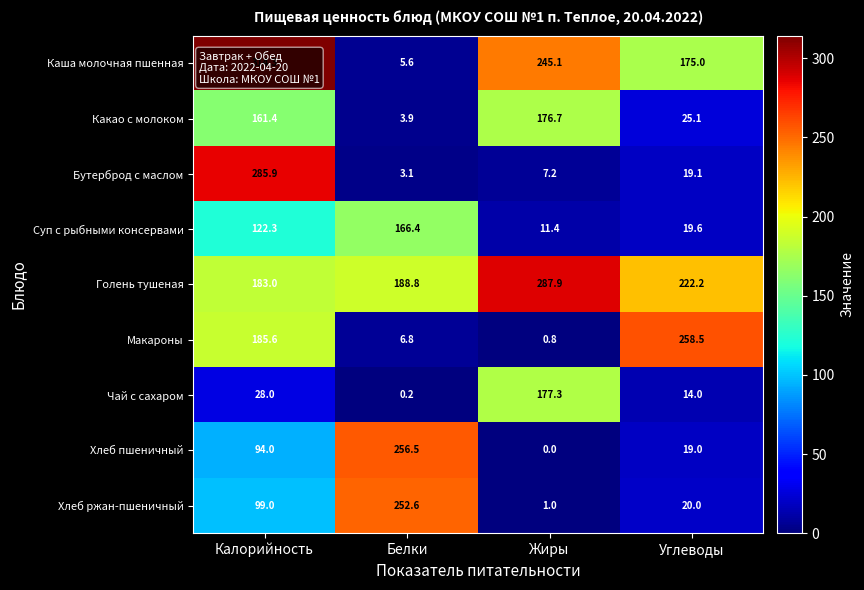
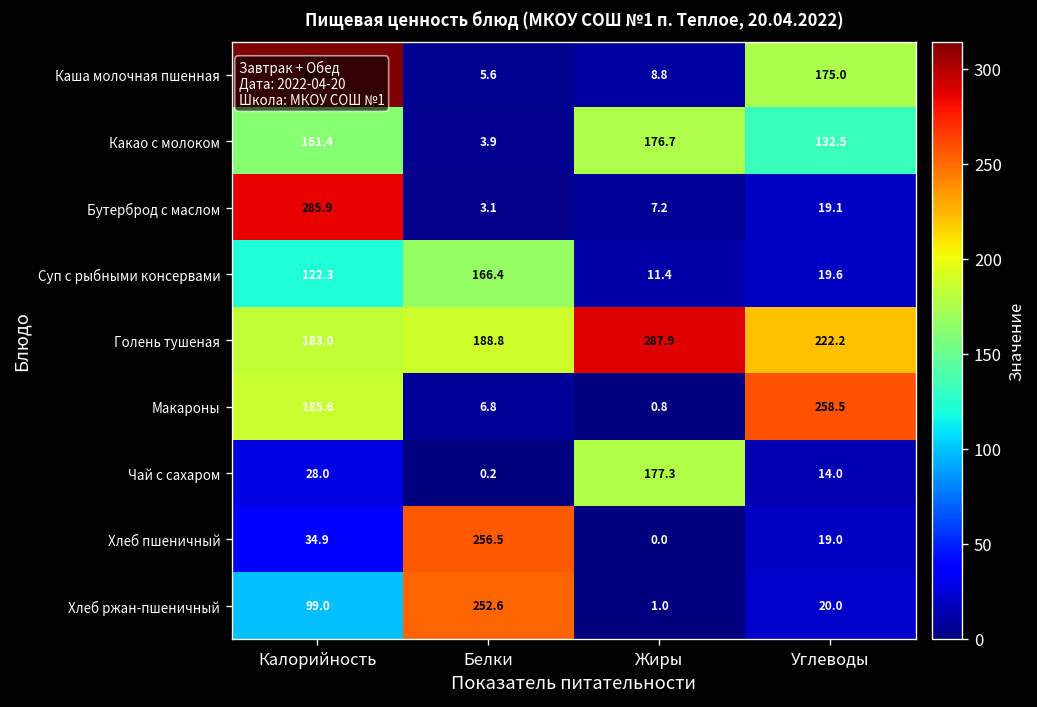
  {
    "Каша молочная пшенная": {
      "Белки": 5.6,
-     "Жиры": 245.1,
+     "Жиры": 8.8,
      "Углеводы": 175.0
    },
    "Какао с молоком": {
      "Калорийность": 161.4,
      "Белки": 3.9,
      "Жиры": 176.7,
-     "Углеводы": 25.1
+     "Углеводы": 132.5
    },
    "Бутерброд с маслом": {
      "Калорийность": 285.9,
      "Белки": 3.1,
      "Жиры": 7.2,
      "Углеводы": 19.1
    },
    "Суп с рыбными консервами": {
      "Калорийность": 122.3,
      "Белки": 166.4,
      "Жиры": 11.4,
      "Углеводы": 19.6
    },
    "Голень тушеная": {
      "Калорийность": 183.0,
      "Белки": 188.8,
      "Жиры": 287.9,
      "Углеводы": 222.2
    },
    "Макароны": {
      "Калорийность": 185.6,
      "Белки": 6.8,
      "Жиры": 0.8,
      "Углеводы": 258.5
    },
    "Чай с сахаром": {
      "Калорийность": 28.0,
      "Белки": 0.2,
      "Жиры": 177.3,
      "Углеводы": 14.0
    },
    "Хлеб пшеничный": {
-     "Калорийность": 94.0,
+     "Калорийность": 34.9,
      "Белки": 256.5,
      "Жиры": 0.0,
      "Углеводы": 19.0
    },
    "Хлеб ржан-пшеничный": {
      "Калорийность": 99.0,
      "Белки": 252.6,
      "Жиры": 1.0,
      "Углеводы": 20.0
    }
  }
